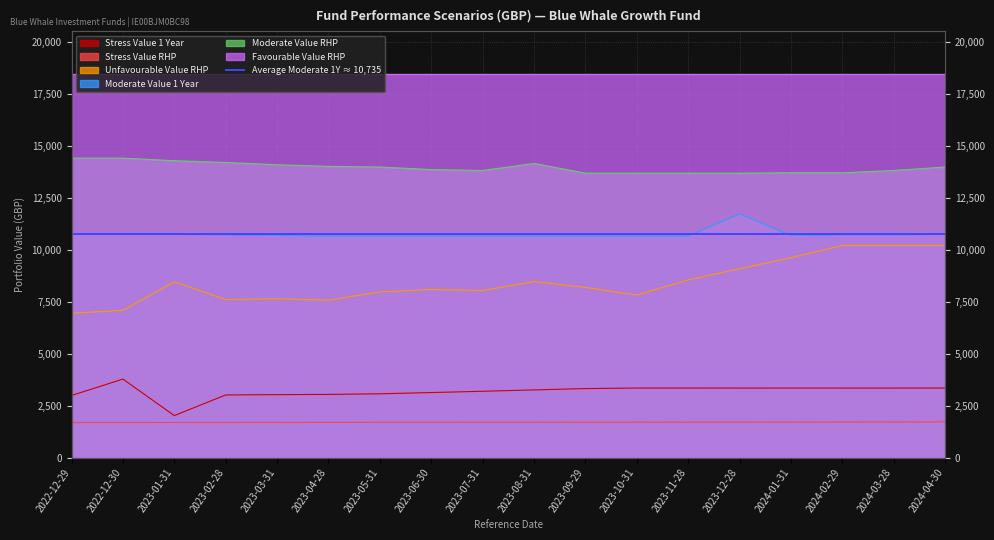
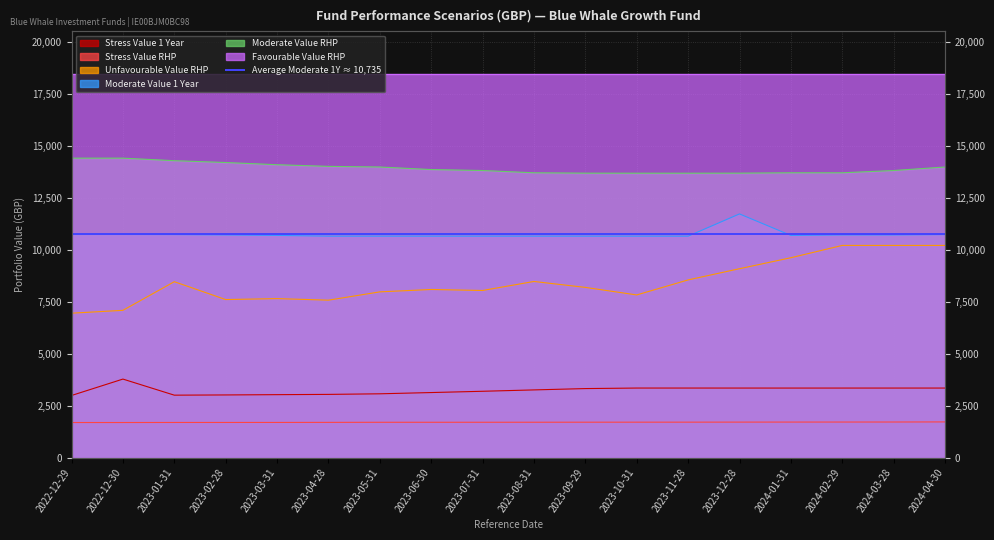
  {
    "Stress Value 1 Year": {
      "2022-12-29": "3,000",
      "2022-12-30": "3,800",
-     "2023-01-31": "2,000",
+     "2023-01-31": "3,000",
      "2023-02-28": "3,000",
      "2023-03-31": "3,000",
      "2023-04-28": "3,000",
      "2023-05-31": "3,100",
      "2023-06-30": "3,100",
      "2023-07-31": "3,200",
      "2023-08-31": "3,300",
      "2023-09-29": "3,300",
      "2023-10-31": "3,300",
      "2023-11-28": "3,300",
      "2023-12-28": "3,300",
      "2024-01-31": "3,300",
      "2024-02-29": "3,300",
      "2024-03-28": "3,300",
      "2024-04-30": "3,300"
    },
    "Stress Value RHP": {
      "2022-12-29": "1,700",
      "2022-12-30": "1,700",
      "2023-01-31": "1,700",
      "2023-02-28": "1,700",
      "2023-03-31": "1,700",
      "2023-04-28": "1,700",
      "2023-05-31": "1,700",
      "2023-06-30": "1,700",
      "2023-07-31": "1,700",
      "2023-08-31": "1,700",
      "2023-09-29": "1,700",
      "2023-10-31": "1,700",
      "2023-11-28": "1,700",
      "2023-12-28": "1,700",
      "2024-01-31": "1,700",
      "2024-02-29": "1,700",
      "2024-03-28": "1,700",
      "2024-04-30": "1,700"
    },
    "Unfavourable Value RHP": {
      "2022-12-29": "6,900",
      "2022-12-30": "7,100",
      "2023-01-31": "8,500",
      "2023-02-28": "7,600",
      "2023-03-31": "7,600",
      "2023-04-28": "7,600",
      "2023-05-31": "8,000",
      "2023-06-30": "8,100",
      "2023-07-31": "8,000",
      "2023-08-31": "8,500",
      "2023-09-29": "8,200",
      "2023-10-31": "7,800",
      "2023-11-28": "8,500",
      "2023-12-28": "9,100",
      "2024-01-31": "9,600",
      "2024-02-29": "10,200",
      "2024-03-28": "10,200",
      "2024-04-30": "10,200"
    },
    "Moderate Value 1 Year": {
      "2022-12-29": "10,700",
      "2022-12-30": "10,700",
      "2023-01-31": "10,700",
      "2023-02-28": "10,700",
      "2023-03-31": "10,700",
      "2023-04-28": "10,600",
      "2023-05-31": "10,600",
      "2023-06-30": "10,600",
      "2023-07-31": "10,600",
      "2023-08-31": "10,600",
      "2023-09-29": "10,600",
      "2023-10-31": "10,600",
      "2023-11-28": "10,600",
      "2023-12-28": "11,700",
      "2024-01-31": "10,700",
      "2024-02-29": "10,700",
      "2024-03-28": "10,700",
      "2024-04-30": "10,700"
    },
    "Moderate Value RHP": {
      "2022-12-29": "14,400",
      "2022-12-30": "14,400",
      "2023-01-31": "14,300",
      "2023-02-28": "14,200",
      "2023-03-31": "14,100",
      "2023-04-28": "14,000",
      "2023-05-31": "14,000",
      "2023-06-30": "13,800",
      "2023-07-31": "13,800",
-     "2023-08-31": "14,100",
+     "2023-08-31": "13,700",
      "2023-09-29": "13,700",
      "2023-10-31": "13,700",
      "2023-11-28": "13,700",
      "2023-12-28": "13,700",
      "2024-01-31": "13,700",
      "2024-02-29": "13,700",
      "2024-03-28": "13,800",
      "2024-04-30": "14,000"
    },
    "Favourable Value RHP": {
      "2022-12-29": "18,400",
      "2023-06-30": "18,400",
      "2023-07-31": "18,400",
      "2023-08-31": "18,400",
      "2023-09-29": "18,400",
      "2023-10-31": "18,400",
      "2023-11-28": "18,400",
      "2023-12-28": "18,400",
      "2024-01-31": "18,400",
      "2024-02-29": "18,400",
      "2024-03-28": "18,400",
      "2024-04-30": "18,400"
    }
  }
